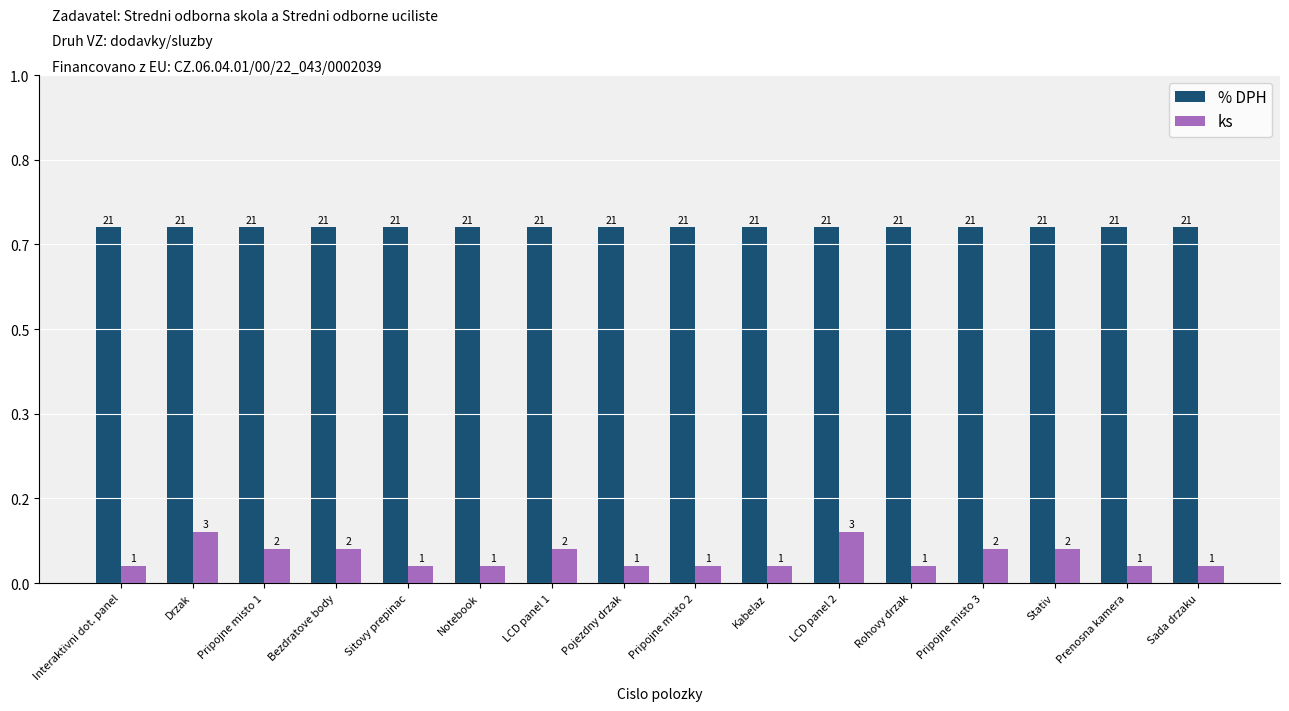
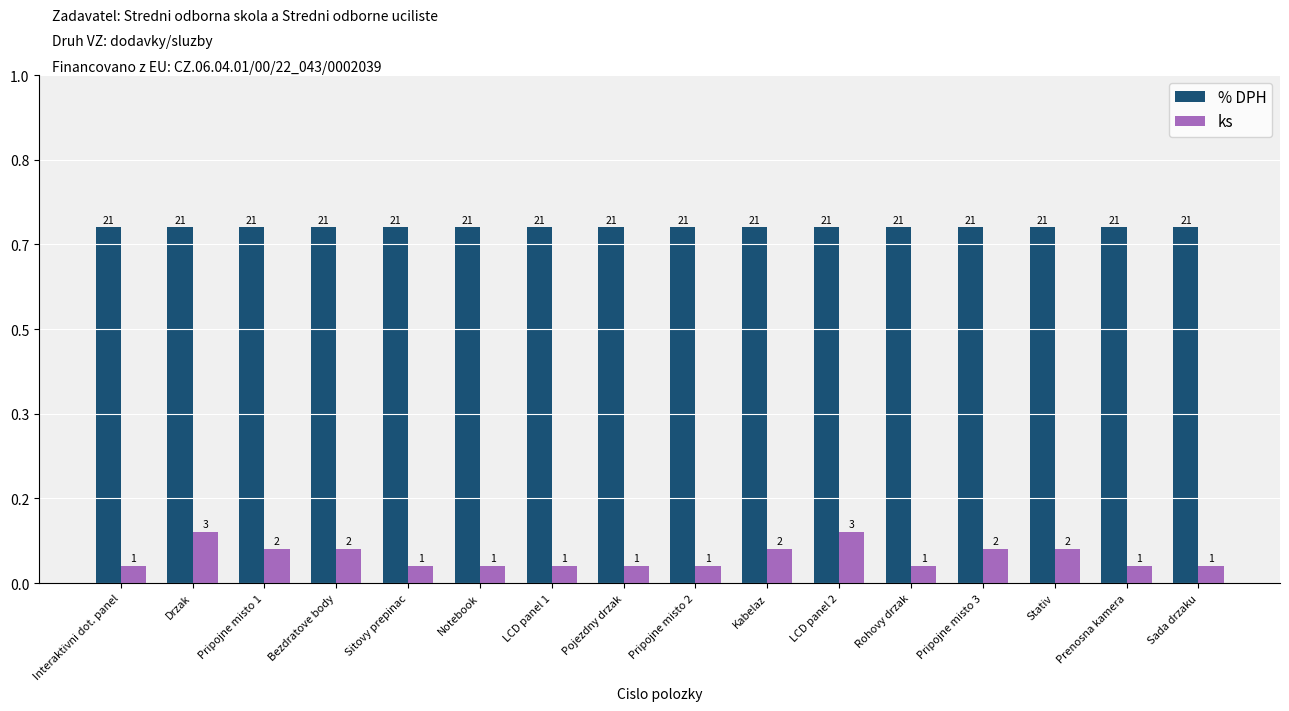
  {
    "% DPH": {
      "Interaktivni dot. panel": 21,
      "Drzak": 21,
      "Pripojne misto 1": 21,
      "Bezdratove body": 21,
      "Sitovy prepinac": 21,
      "Notebook": 21,
      "LCD panel 1": 21,
      "Pojezdny drzak": 21,
      "Pripojne misto 2": 21,
      "Kabelaz": 21,
      "LCD panel 2": 21,
      "Rohovy drzak": 21,
      "Pripojne misto 3": 21,
      "Stativ": 21,
      "Prenosna kamera": 21,
      "Sada drzaku": 21
    },
    "ks": {
      "Interaktivni dot. panel": 1,
      "Drzak": 3,
      "Pripojne misto 1": 2,
      "Bezdratove body": 2,
      "Sitovy prepinac": 1,
      "Notebook": 1,
-     "LCD panel 1": 2,
+     "LCD panel 1": 1,
      "Pojezdny drzak": 1,
      "Pripojne misto 2": 1,
-     "Kabelaz": 1,
+     "Kabelaz": 2,
      "LCD panel 2": 3,
      "Rohovy drzak": 1,
      "Pripojne misto 3": 2,
      "Stativ": 2,
      "Prenosna kamera": 1,
      "Sada drzaku": 1
    }
  }
